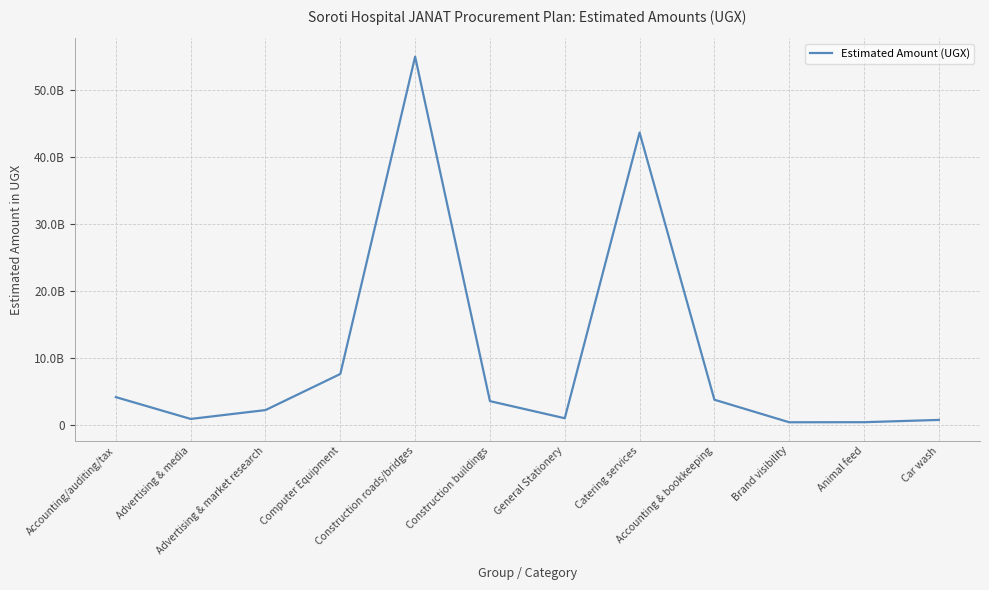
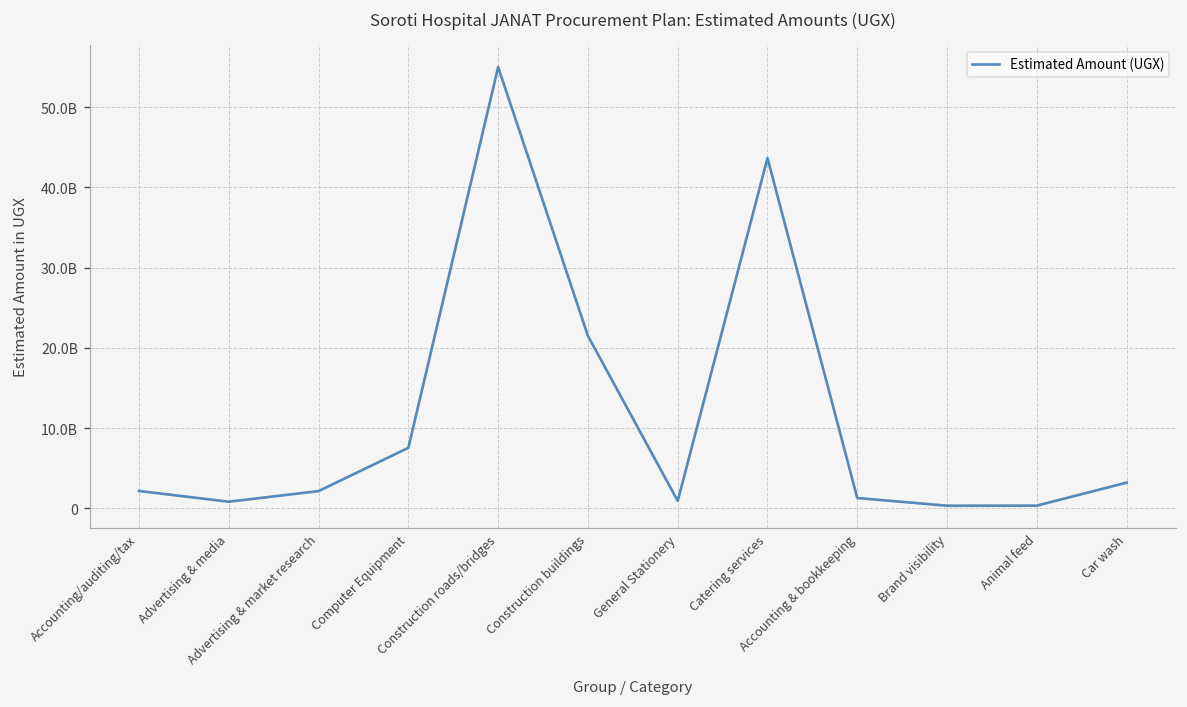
  {
-   "Accounting/auditing/tax": 4000000000,
+   "Accounting/auditing/tax": 2000000000,
    "Advertising & media": 1000000000,
    "Advertising & market research": 2000000000,
    "Computer Equipment": 8000000000,
    "Construction roads/bridges": 55000000000,
-   "Construction buildings": 4000000000,
+   "Construction buildings": 22000000000,
    "General Stationery": 1000000000,
    "Catering services": 44000000000,
-   "Accounting & bookkeeping": 4000000000,
+   "Accounting & bookkeeping": 1000000000,
    "Brand visibility": 0,
    "Animal feed": 0,
-   "Car wash": 1000000000
+   "Car wash": 3000000000
  }
